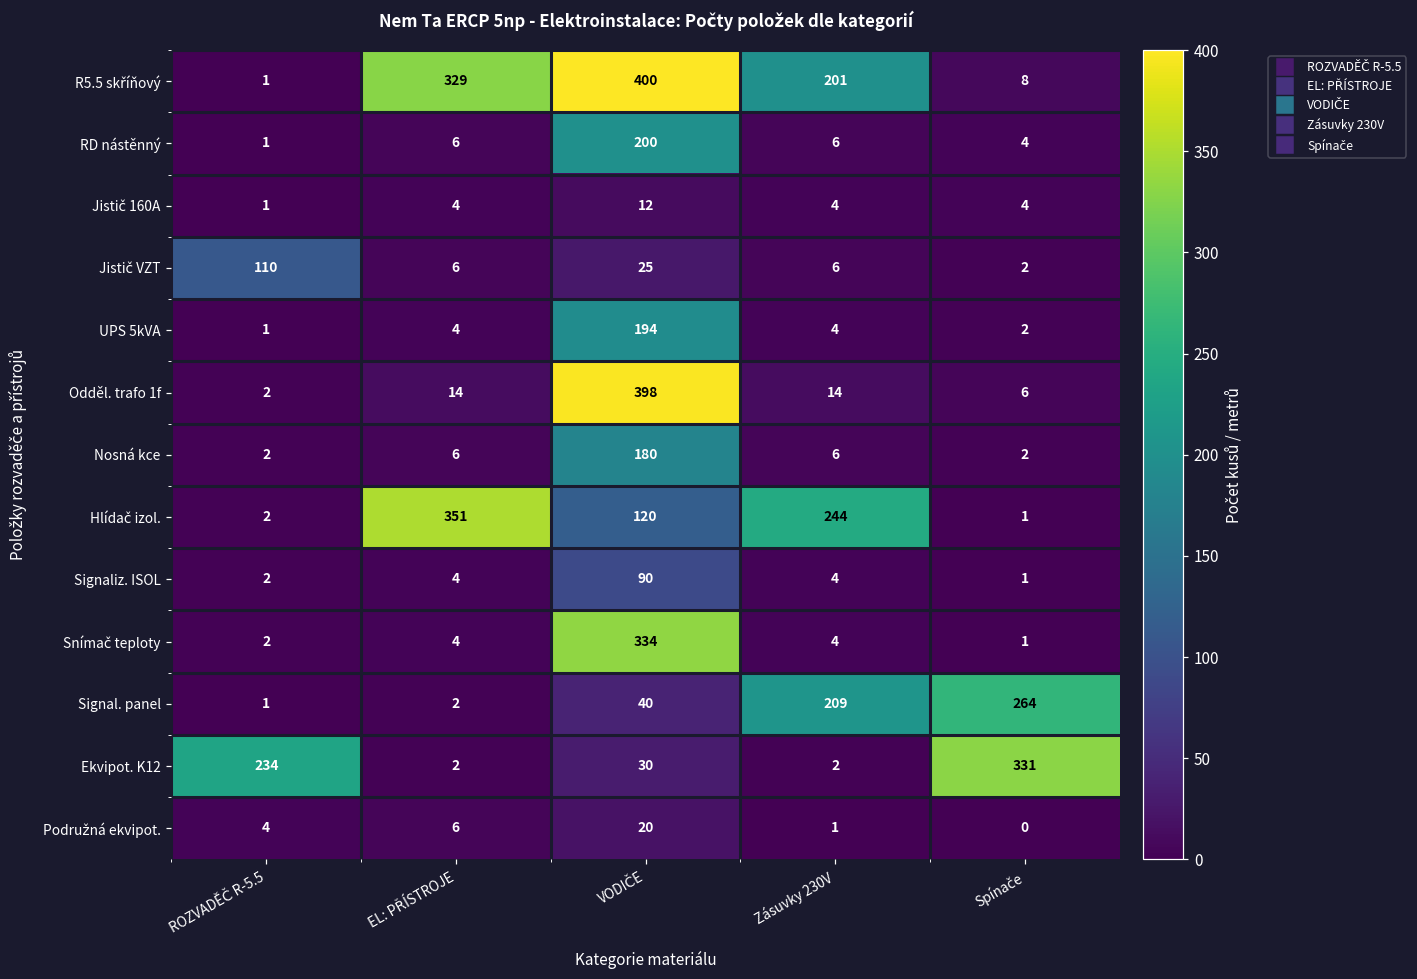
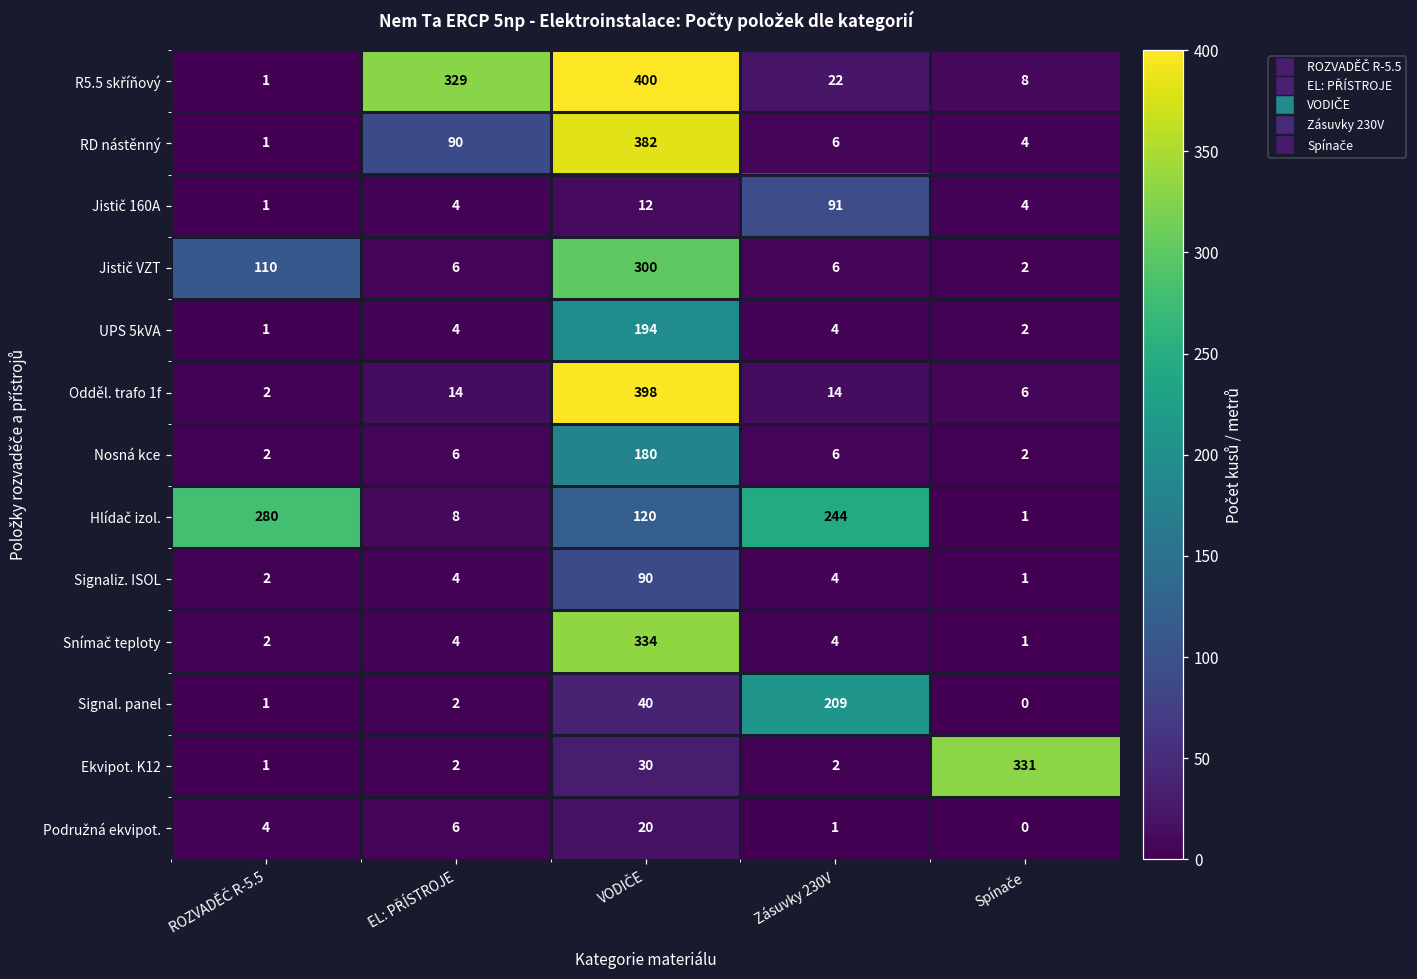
  {
    "R5.5 skříňový": {
      "ROZVADĚČ R-5.5": 1,
      "EL: PŘÍSTROJE": 329,
      "VODIČE": 400,
-     "Zásuvky 230V": 201,
+     "Zásuvky 230V": 22,
      "Spínače": 8
    },
    "RD nástěnný": {
      "ROZVADĚČ R-5.5": 1,
-     "EL: PŘÍSTROJE": 6,
-     "VODIČE": 200,
+     "EL: PŘÍSTROJE": 90,
+     "VODIČE": 382,
      "Zásuvky 230V": 6,
      "Spínače": 4
    },
    "Jistič 160A": {
      "ROZVADĚČ R-5.5": 1,
      "EL: PŘÍSTROJE": 4,
      "VODIČE": 12,
-     "Zásuvky 230V": 4,
+     "Zásuvky 230V": 91,
      "Spínače": 4
    },
    "Jistič VZT": {
      "ROZVADĚČ R-5.5": 110,
      "EL: PŘÍSTROJE": 6,
-     "VODIČE": 25,
+     "VODIČE": 300,
      "Zásuvky 230V": 6,
      "Spínače": 2
    },
    "UPS 5kVA": {
      "ROZVADĚČ R-5.5": 1,
      "EL: PŘÍSTROJE": 4,
      "VODIČE": 194,
      "Zásuvky 230V": 4,
      "Spínače": 2
    },
    "Odděl. trafo 1f": {
      "ROZVADĚČ R-5.5": 2,
      "EL: PŘÍSTROJE": 14,
      "VODIČE": 398,
      "Zásuvky 230V": 14,
      "Spínače": 6
    },
    "Nosná kce": {
      "ROZVADĚČ R-5.5": 2,
      "EL: PŘÍSTROJE": 6,
      "VODIČE": 180,
      "Zásuvky 230V": 6,
      "Spínače": 2
    },
    "Hlídač izol.": {
-     "ROZVADĚČ R-5.5": 2,
-     "EL: PŘÍSTROJE": 351,
+     "ROZVADĚČ R-5.5": 280,
+     "EL: PŘÍSTROJE": 8,
      "VODIČE": 120,
      "Zásuvky 230V": 244,
      "Spínače": 1
    },
    "Signaliz. ISOL": {
      "ROZVADĚČ R-5.5": 2,
      "EL: PŘÍSTROJE": 4,
      "VODIČE": 90,
      "Zásuvky 230V": 4,
      "Spínače": 1
    },
    "Snímač teploty": {
      "ROZVADĚČ R-5.5": 2,
      "EL: PŘÍSTROJE": 4,
      "VODIČE": 334,
      "Zásuvky 230V": 4,
      "Spínače": 1
    },
    "Signal. panel": {
      "ROZVADĚČ R-5.5": 1,
      "EL: PŘÍSTROJE": 2,
      "VODIČE": 40,
      "Zásuvky 230V": 209,
-     "Spínače": 264
+     "Spínače": 0
    },
    "Ekvipot. K12": {
-     "ROZVADĚČ R-5.5": 234,
+     "ROZVADĚČ R-5.5": 1,
      "EL: PŘÍSTROJE": 2,
      "VODIČE": 30,
      "Zásuvky 230V": 2,
      "Spínače": 331
    },
    "Podružná ekvipot.": {
      "ROZVADĚČ R-5.5": 4,
      "EL: PŘÍSTROJE": 6,
      "VODIČE": 20,
      "Zásuvky 230V": 1,
      "Spínače": 0
    }
  }
